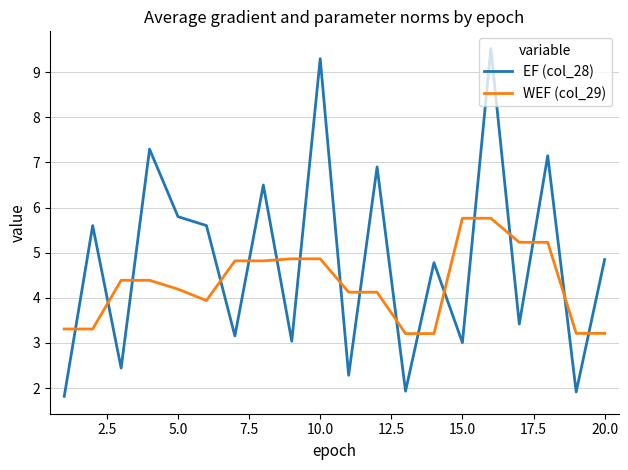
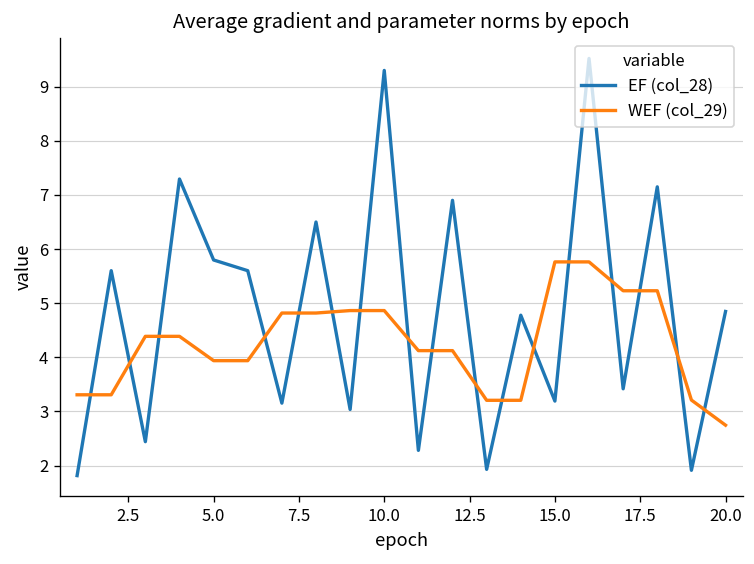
  {
    "EF (col_28)": {
      "5.0": 5.8,
      "10.0": 9.3,
-     "15.0": 3.0,
+     "15.0": 3.2,
      "20.0": 4.8
    },
    "WEF (col_29)": {
-     "5.0": 4.2,
+     "5.0": 3.9,
      "10.0": 4.9,
      "15.0": 5.8,
-     "20.0": 3.2
+     "20.0": 2.7
    }
  }
